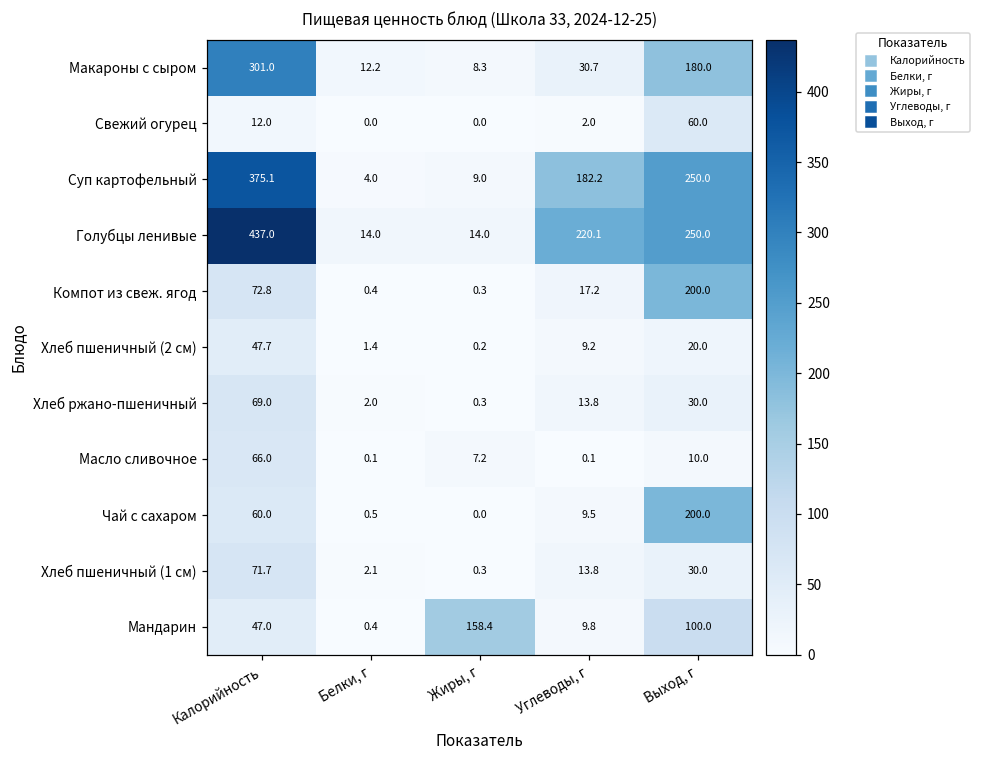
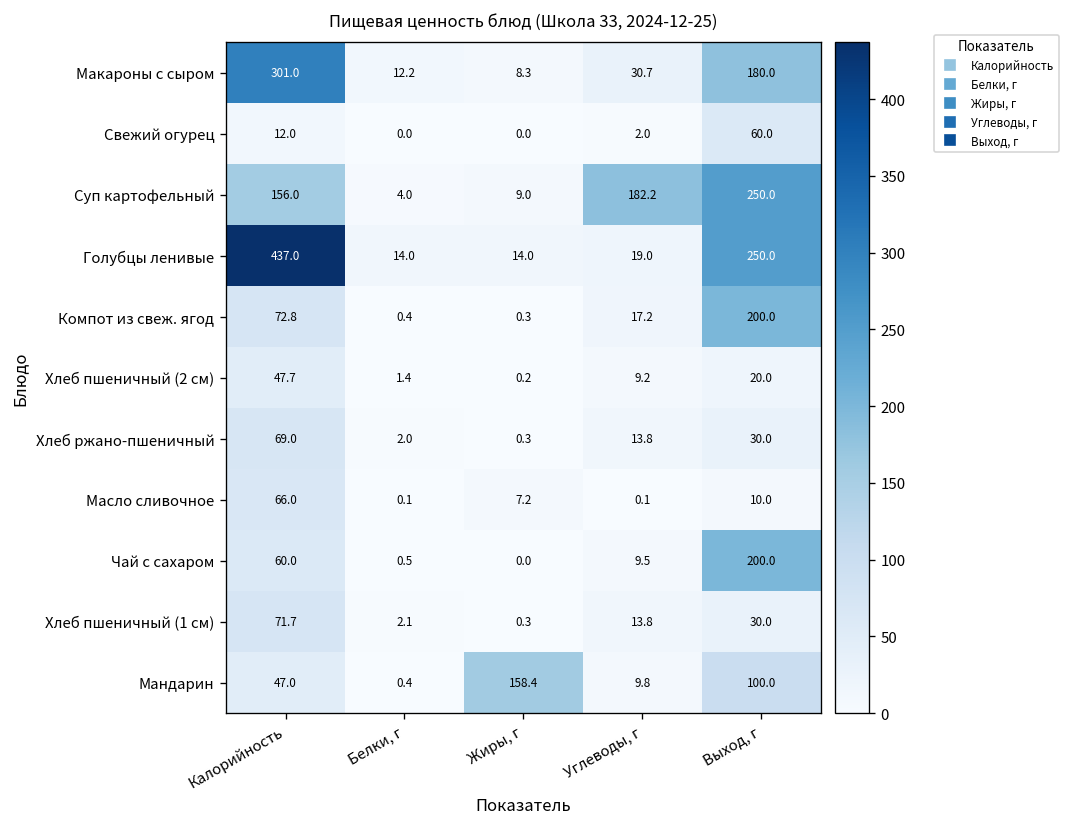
  {
    "Макароны с сыром": {
      "Калорийность": 301.0,
      "Белки, г": 12.2,
      "Жиры, г": 8.3,
      "Углеводы, г": 30.7,
      "Выход, г": 180.0
    },
    "Свежий огурец": {
      "Калорийность": 12.0,
      "Белки, г": 0.0,
      "Жиры, г": 0.0,
      "Углеводы, г": 2.0,
      "Выход, г": 60.0
    },
    "Суп картофельный": {
-     "Калорийность": 375.1,
+     "Калорийность": 156.0,
      "Белки, г": 4.0,
      "Жиры, г": 9.0,
      "Углеводы, г": 182.2,
      "Выход, г": 250.0
    },
    "Голубцы ленивые": {
      "Калорийность": 437.0,
      "Белки, г": 14.0,
      "Жиры, г": 14.0,
-     "Углеводы, г": 220.1,
+     "Углеводы, г": 19.0,
      "Выход, г": 250.0
    },
    "Компот из свеж. ягод": {
      "Калорийность": 72.8,
      "Белки, г": 0.4,
      "Жиры, г": 0.3,
      "Углеводы, г": 17.2,
      "Выход, г": 200.0
    },
    "Хлеб пшеничный (2 см)": {
      "Калорийность": 47.7,
      "Белки, г": 1.4,
      "Жиры, г": 0.2,
      "Углеводы, г": 9.2,
      "Выход, г": 20.0
    },
    "Хлеб ржано-пшеничный": {
      "Калорийность": 69.0,
      "Белки, г": 2.0,
      "Жиры, г": 0.3,
      "Углеводы, г": 13.8,
      "Выход, г": 30.0
    },
    "Масло сливочное": {
      "Калорийность": 66.0,
      "Белки, г": 0.1,
      "Жиры, г": 7.2,
      "Углеводы, г": 0.1,
      "Выход, г": 10.0
    },
    "Чай с сахаром": {
      "Калорийность": 60.0,
      "Белки, г": 0.5,
      "Жиры, г": 0.0,
      "Углеводы, г": 9.5,
      "Выход, г": 200.0
    },
    "Хлеб пшеничный (1 см)": {
      "Калорийность": 71.7,
      "Белки, г": 2.1,
      "Жиры, г": 0.3,
      "Углеводы, г": 13.8,
      "Выход, г": 30.0
    },
    "Мандарин": {
      "Калорийность": 47.0,
      "Белки, г": 0.4,
      "Жиры, г": 158.4,
      "Углеводы, г": 9.8,
      "Выход, г": 100.0
    }
  }
